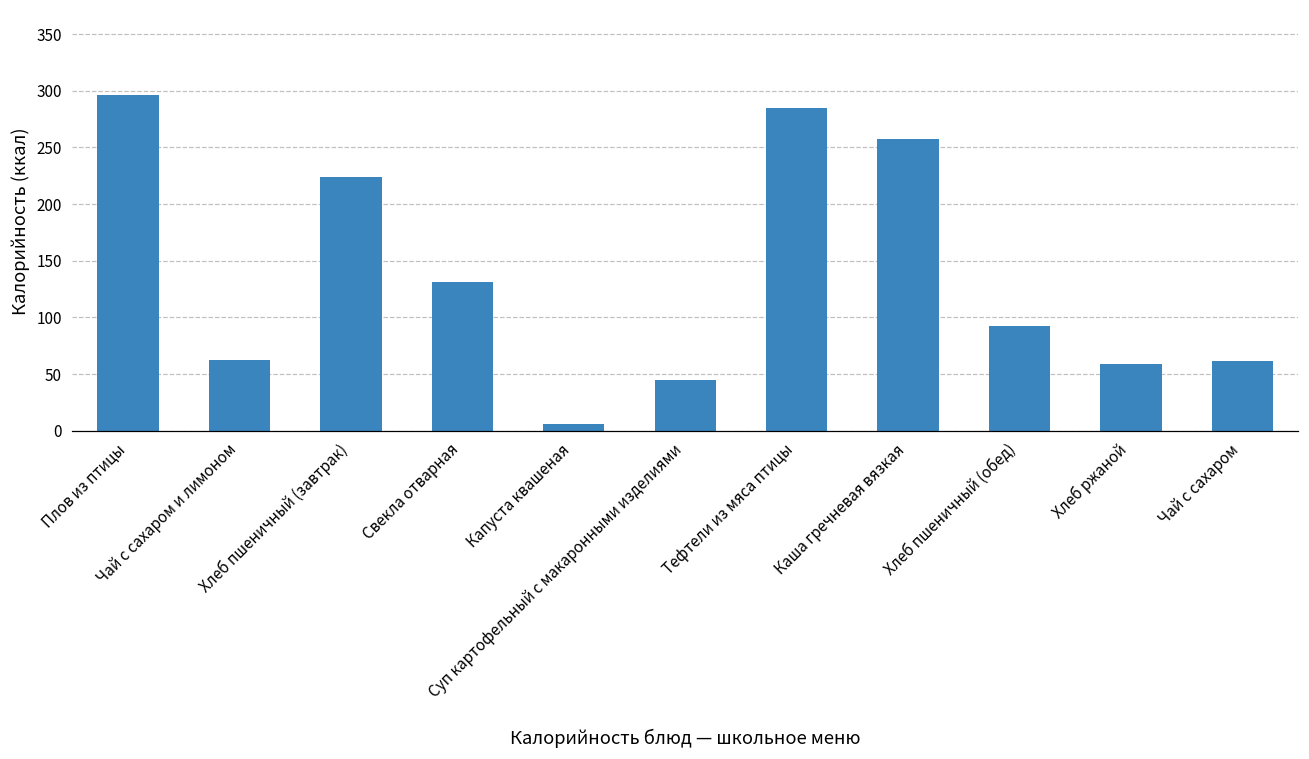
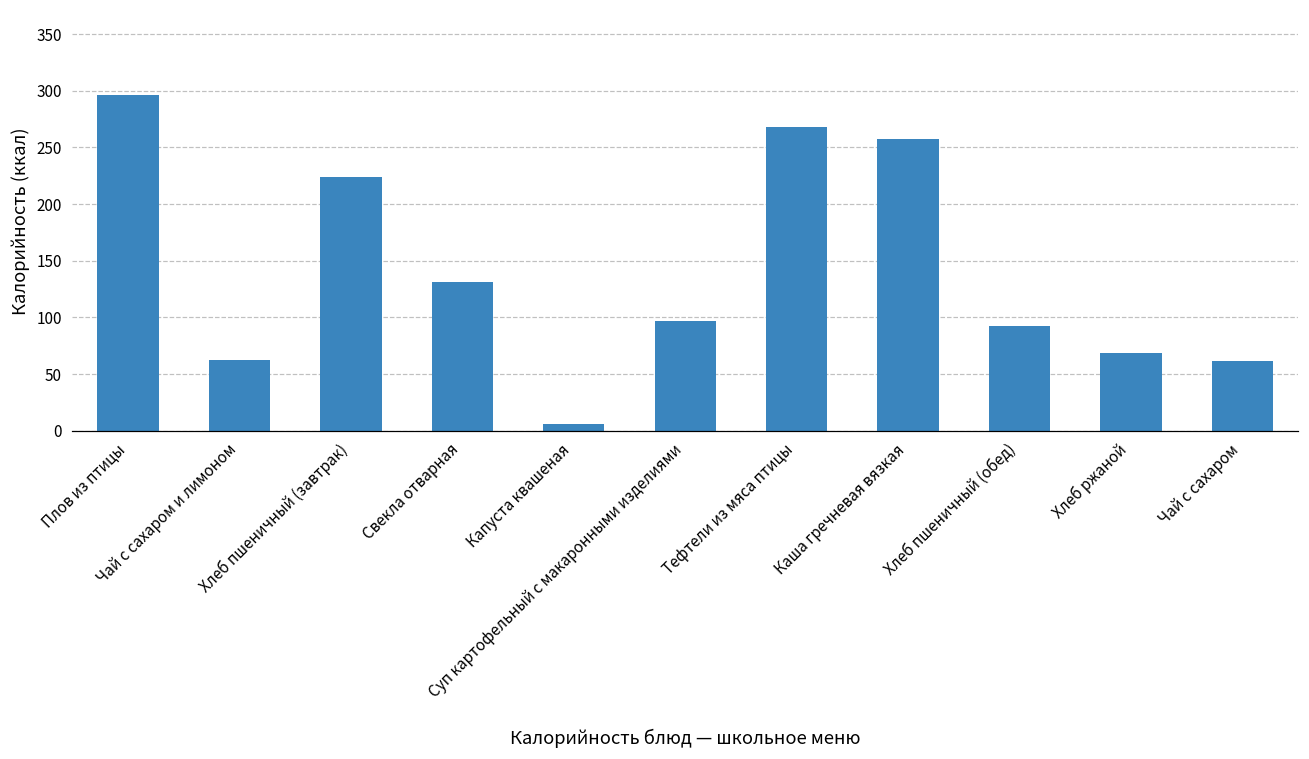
  {
    "Плов из птицы": 296,
    "Чай с сахаром и лимоном": 63,
    "Хлеб пшеничный (завтрак)": 224,
    "Свекла отварная": 132,
    "Капуста квашеная": 6,
-   "Суп картофельный с макаронными изделиями": 45,
-   "Тефтели из мяса птицы": 284,
+   "Суп картофельный с макаронными изделиями": 97,
+   "Тефтели из мяса птицы": 268,
    "Каша гречневая вязкая": 258,
    "Хлеб пшеничный (обед)": 92,
-   "Хлеб ржаной": 59,
+   "Хлеб ржаной": 68,
    "Чай с сахаром": 61
  }
